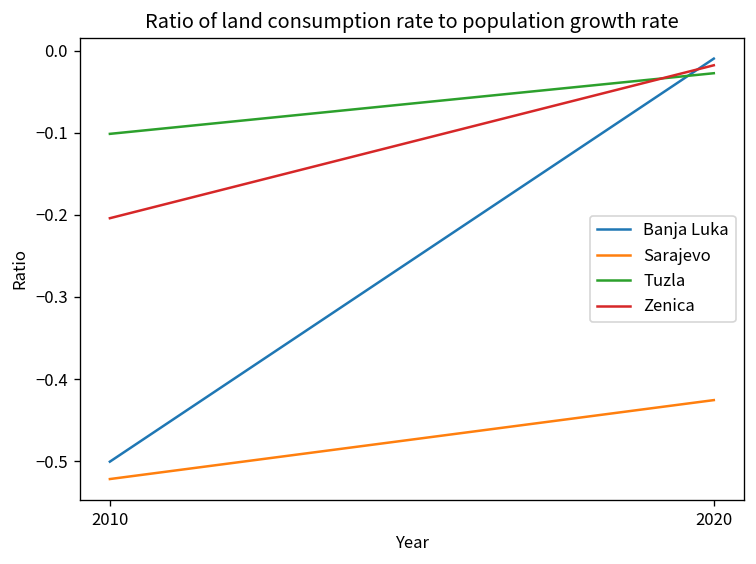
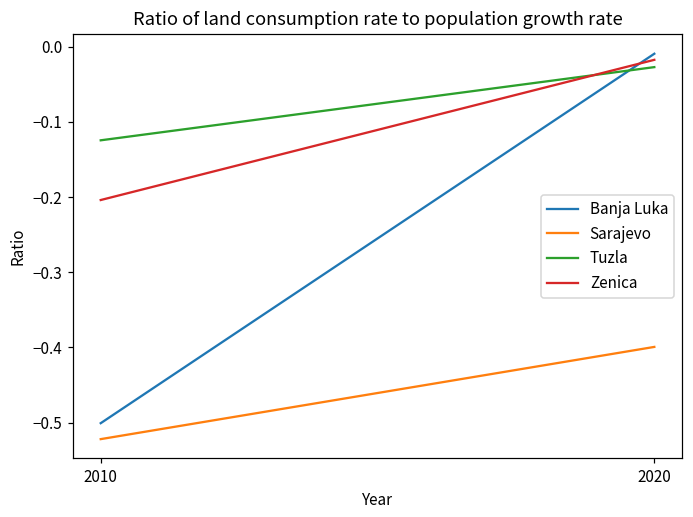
  {
    "Banja Luka": {
      "2010": -0.50,
      "2020": -0.01
    },
    "Sarajevo": {
      "2010": -0.52,
-     "2020": -0.43
+     "2020": -0.40
    },
    "Tuzla": {
-     "2010": -0.10,
+     "2010": -0.12,
      "2020": -0.03
    },
    "Zenica": {
      "2010": -0.20,
      "2020": -0.02
    }
  }
